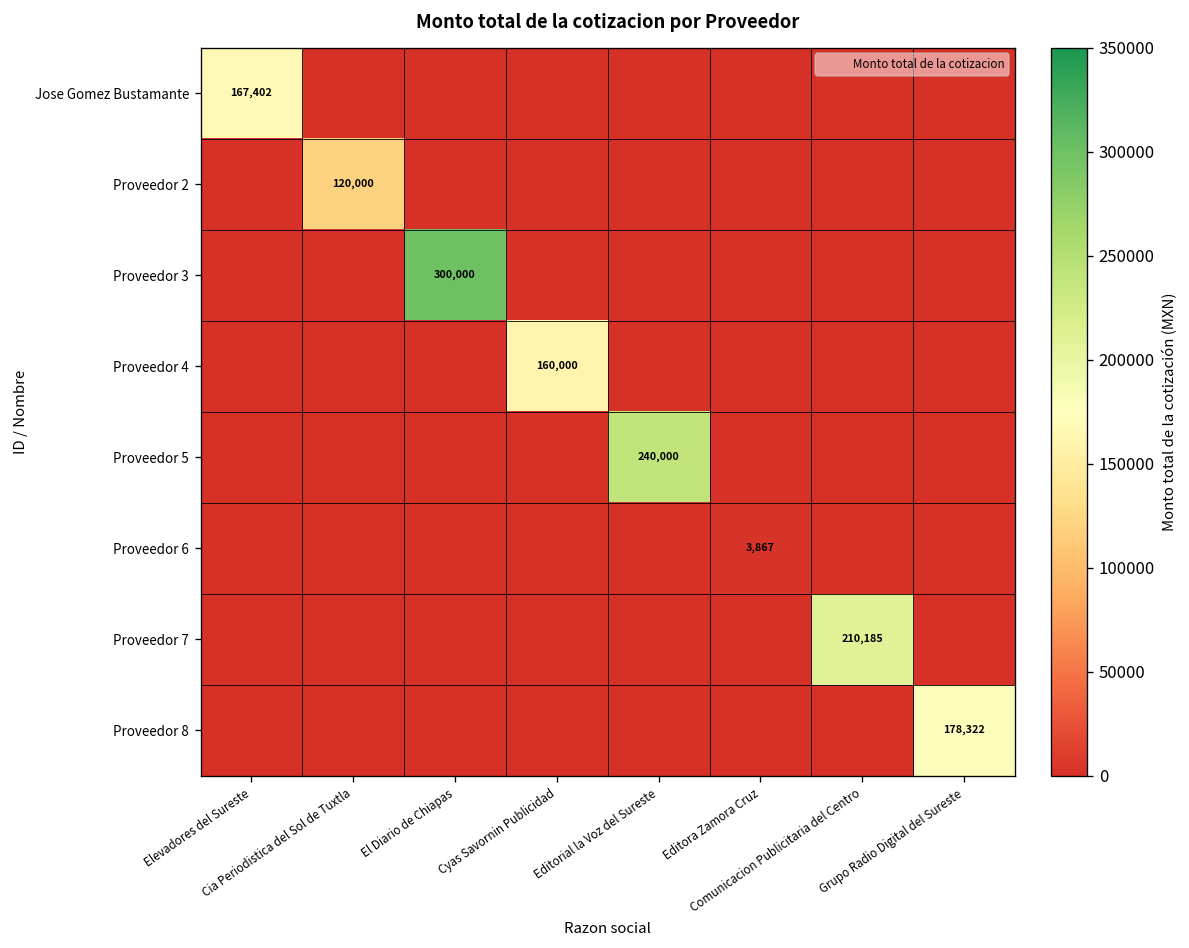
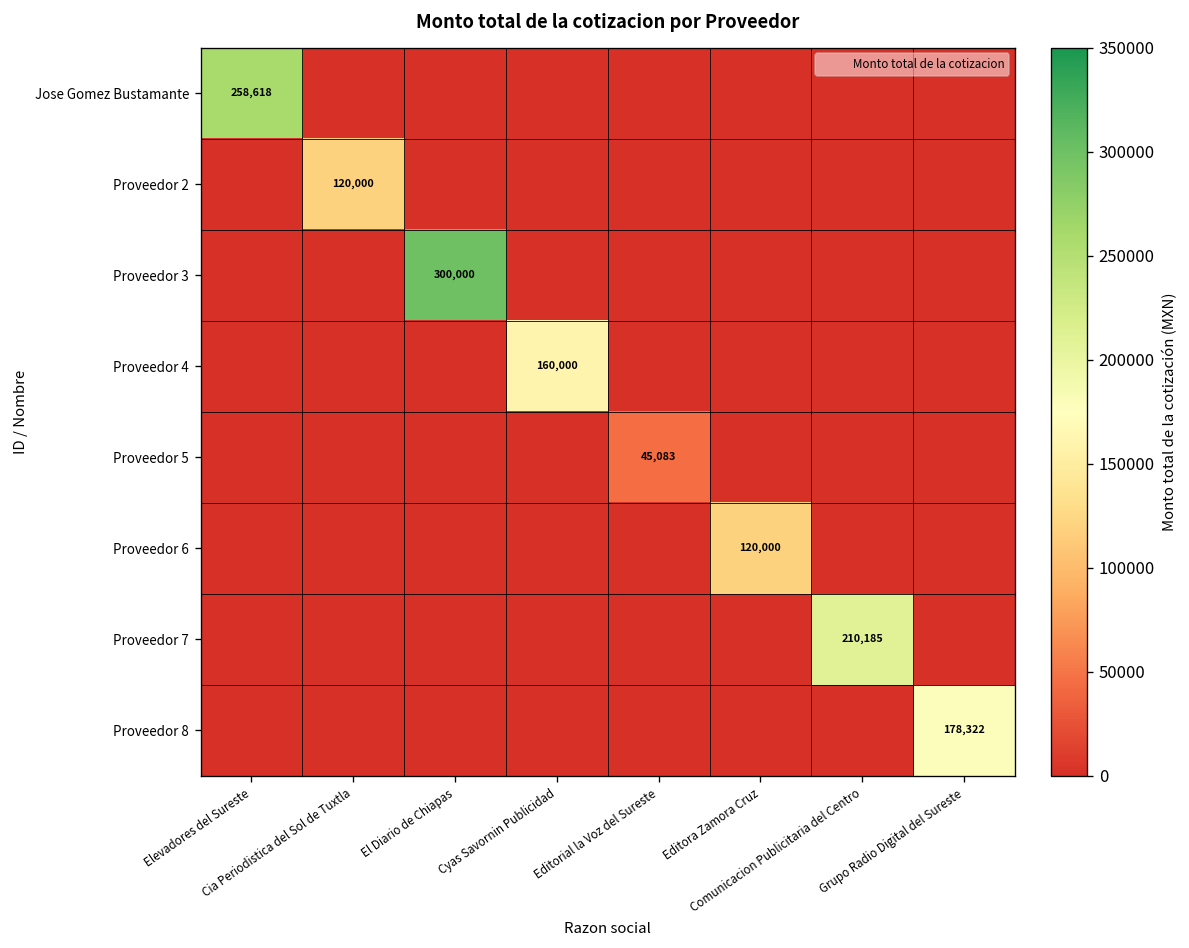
  {
    "Jose Gomez Bustamante": {
-     "Elevadores del Sureste": "167,402"
+     "Elevadores del Sureste": "258,618"
    },
    "Proveedor 2": {
      "Cia Periodistica del Sol de Tuxtla": "120,000"
    },
    "Proveedor 3": {
      "El Diario de Chiapas": "300,000"
    },
    "Proveedor 4": {
      "Cyas Savornin Publicidad": "160,000"
    },
    "Proveedor 5": {
-     "Editorial la Voz del Sureste": "240,000"
+     "Editorial la Voz del Sureste": "45,083"
    },
    "Proveedor 6": {
-     "Editora Zamora Cruz": "3,867"
+     "Editora Zamora Cruz": "120,000"
    },
    "Proveedor 7": {
      "Comunicacion Publicitaria del Centro": "210,185"
    },
    "Proveedor 8": {
      "Grupo Radio Digital del Sureste": "178,322"
    }
  }
